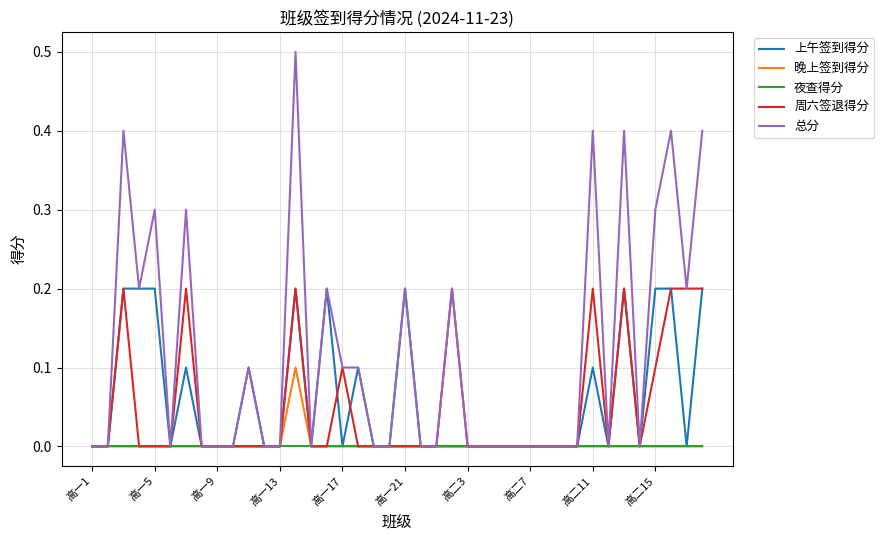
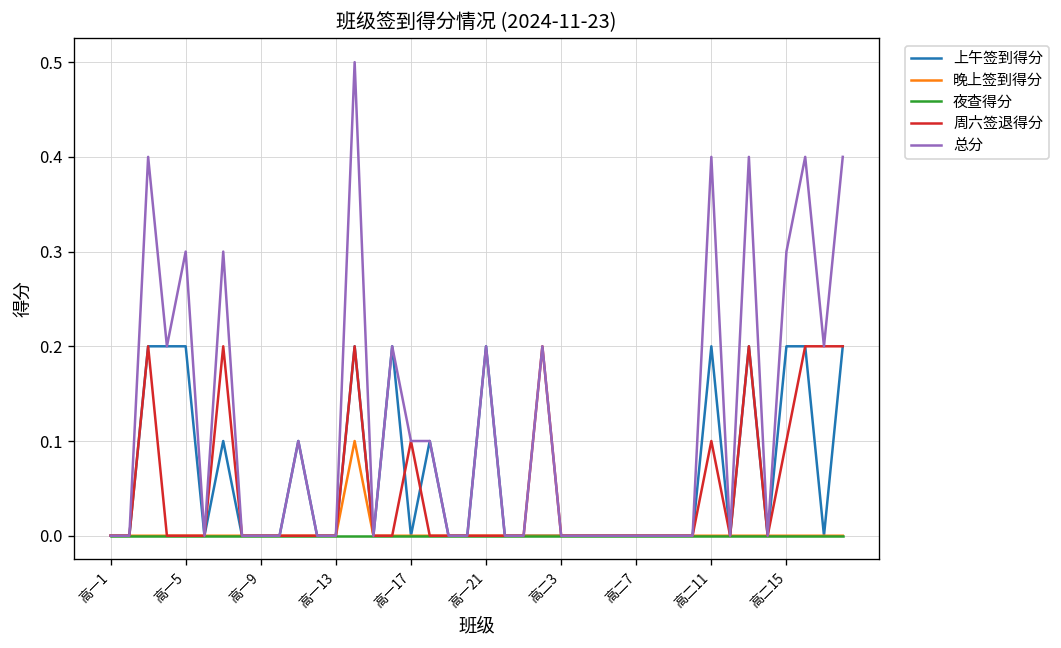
  {
    "上午签到得分": {
      "高一5": 0.2,
-     "高二11": 0.1,
+     "高二11": 0.2,
      "高二15": 0.2
    },
    "周六签退得分": {
-     "高二11": 0.2,
+     "高二11": 0.1,
      "高二15": 0.1
    },
    "总分": {
      "高一5": 0.3,
      "高二11": 0.4,
      "高二15": 0.3
    }
  }
